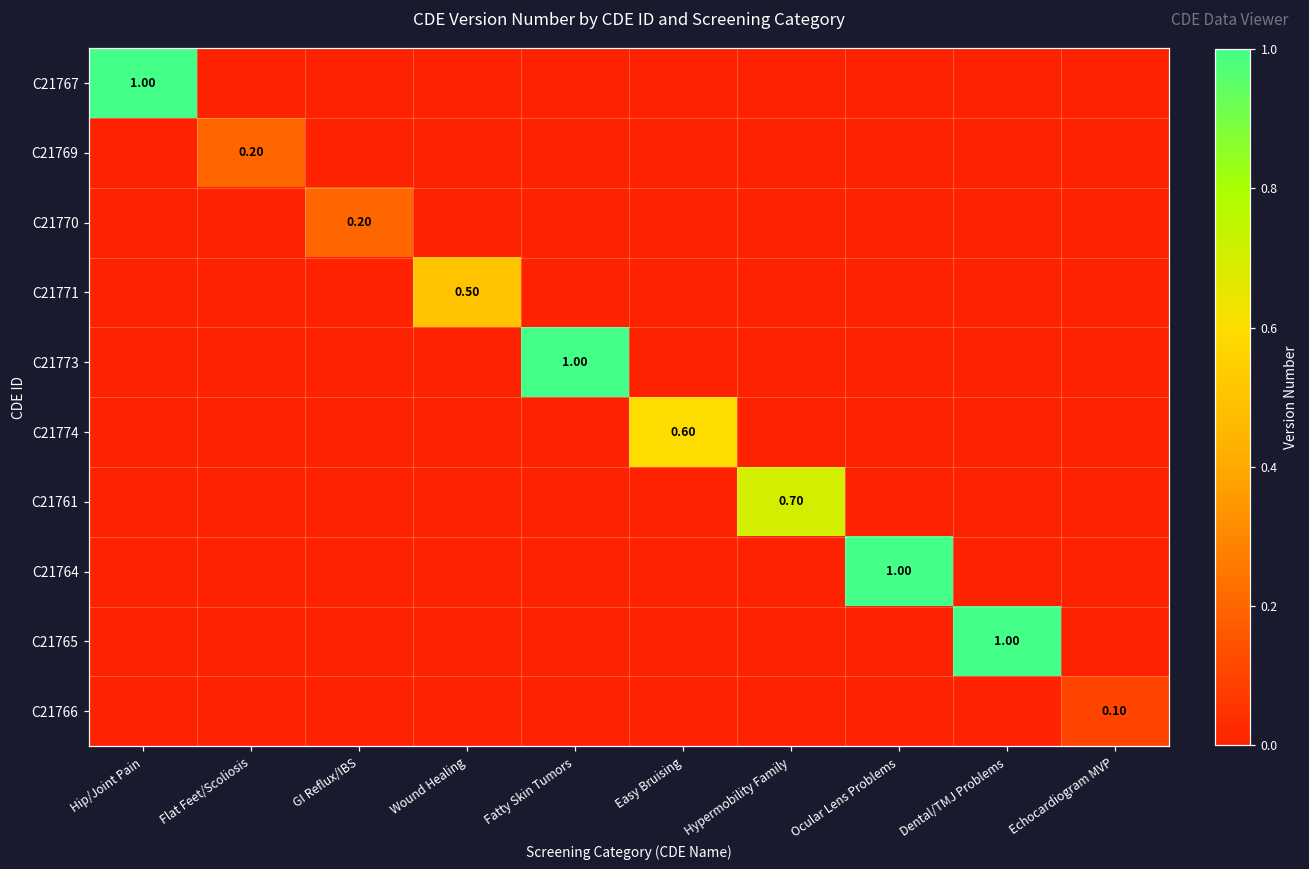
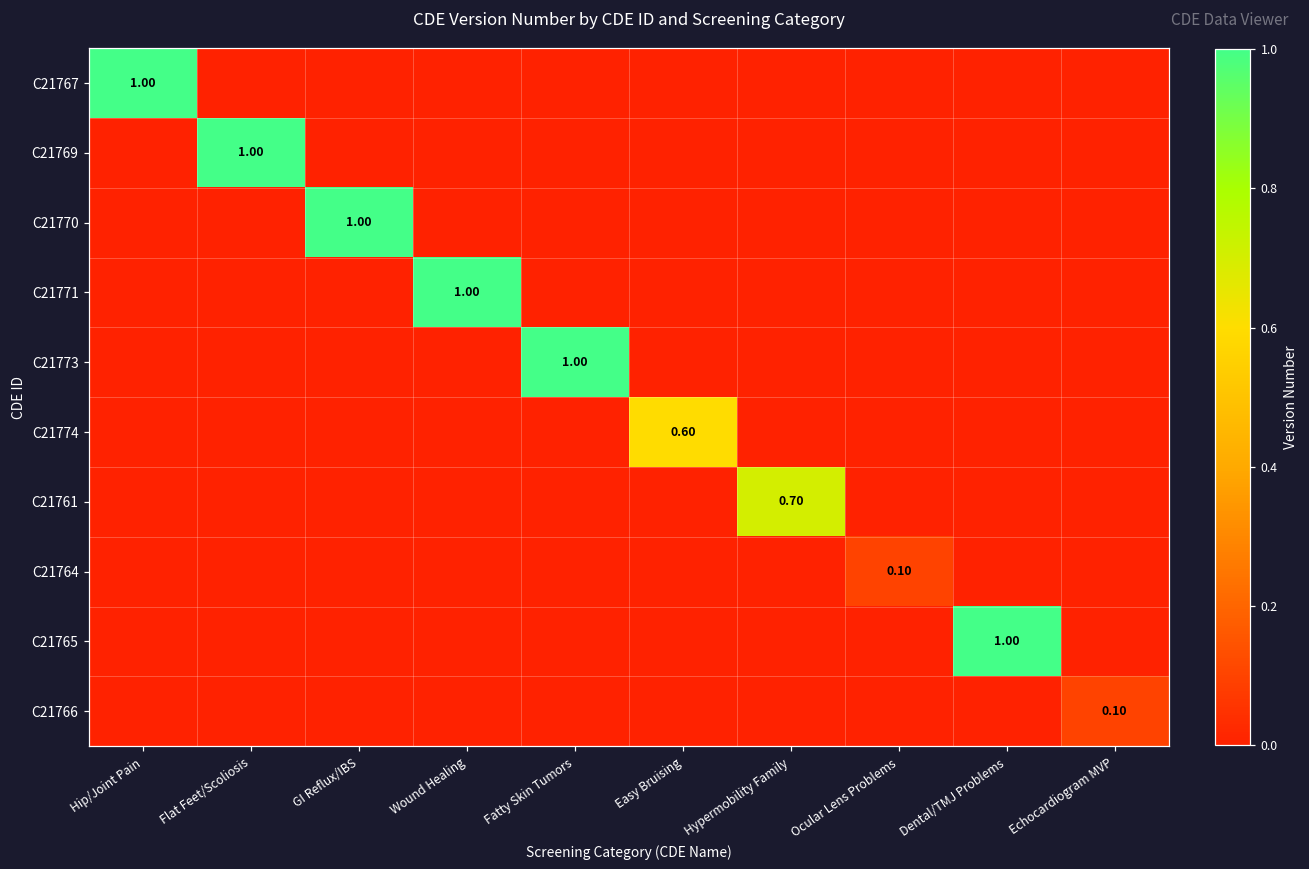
  {
    "C21767": {
      "Hip/Joint Pain": 1.00
    },
    "C21769": {
-     "Flat Feet/Scoliosis": 0.20
+     "Flat Feet/Scoliosis": 1.00
    },
    "C21770": {
-     "GI Reflux/IBS": 0.20
+     "GI Reflux/IBS": 1.00
    },
    "C21771": {
-     "Wound Healing": 0.50
+     "Wound Healing": 1.00
    },
    "C21773": {
      "Fatty Skin Tumors": 1.00
    },
    "C21774": {
      "Easy Bruising": 0.60
    },
    "C21761": {
      "Hypermobility Family": 0.70
    },
    "C21764": {
-     "Ocular Lens Problems": 1.00
+     "Ocular Lens Problems": 0.10
    },
    "C21765": {
      "Dental/TMJ Problems": 1.00
    },
    "C21766": {
      "Echocardiogram MVP": 0.10
    }
  }
